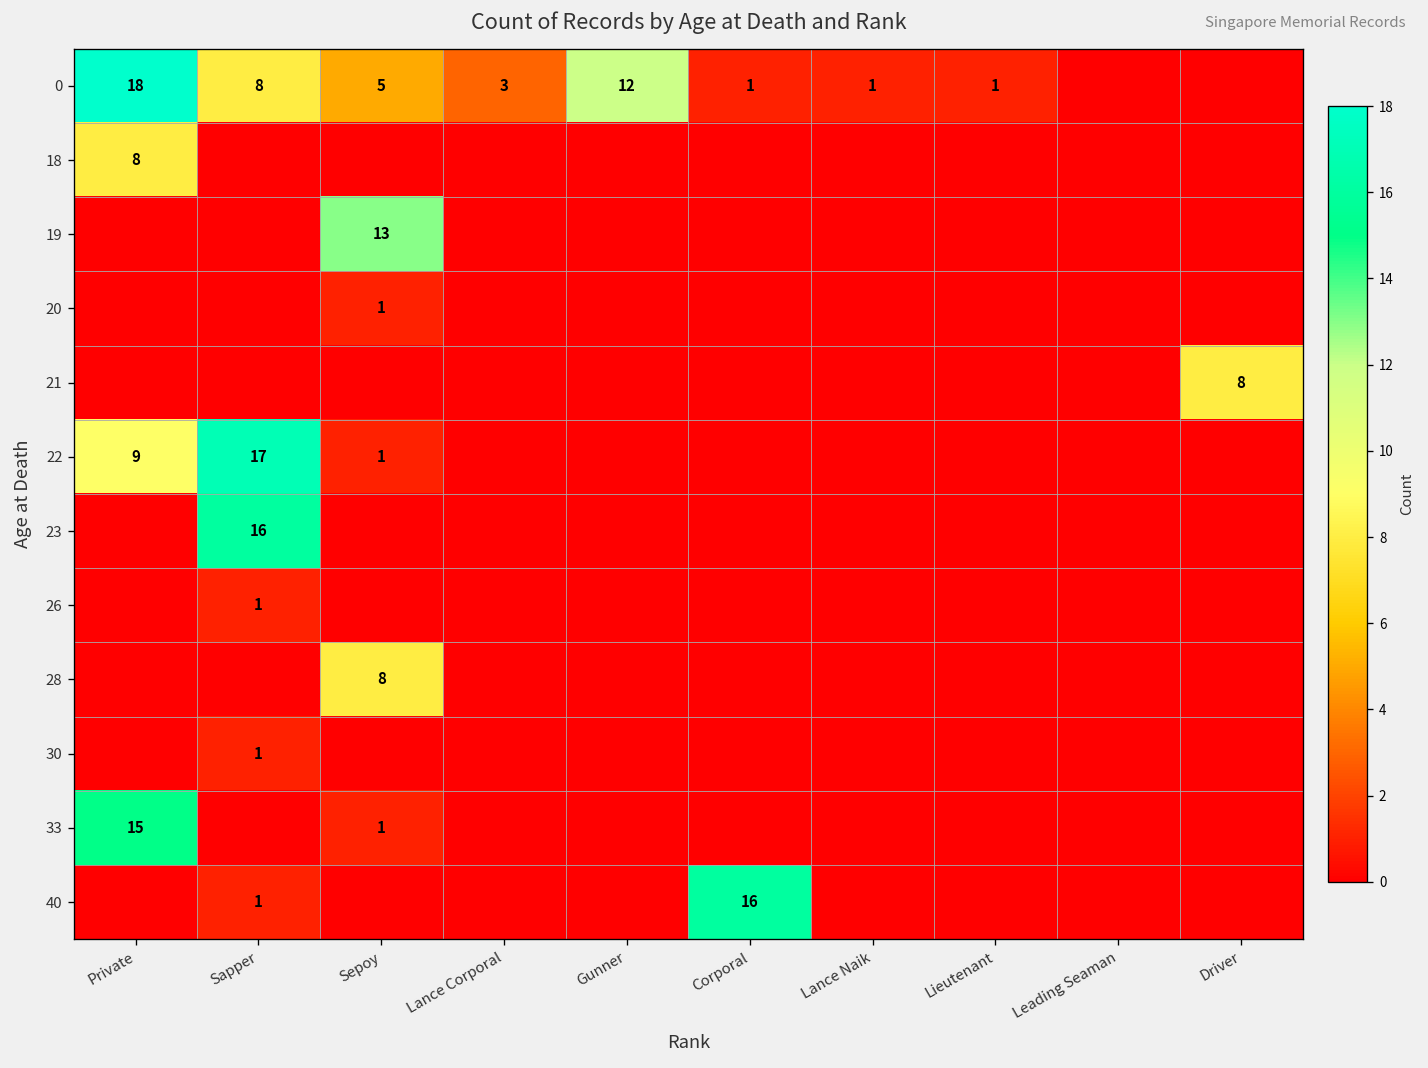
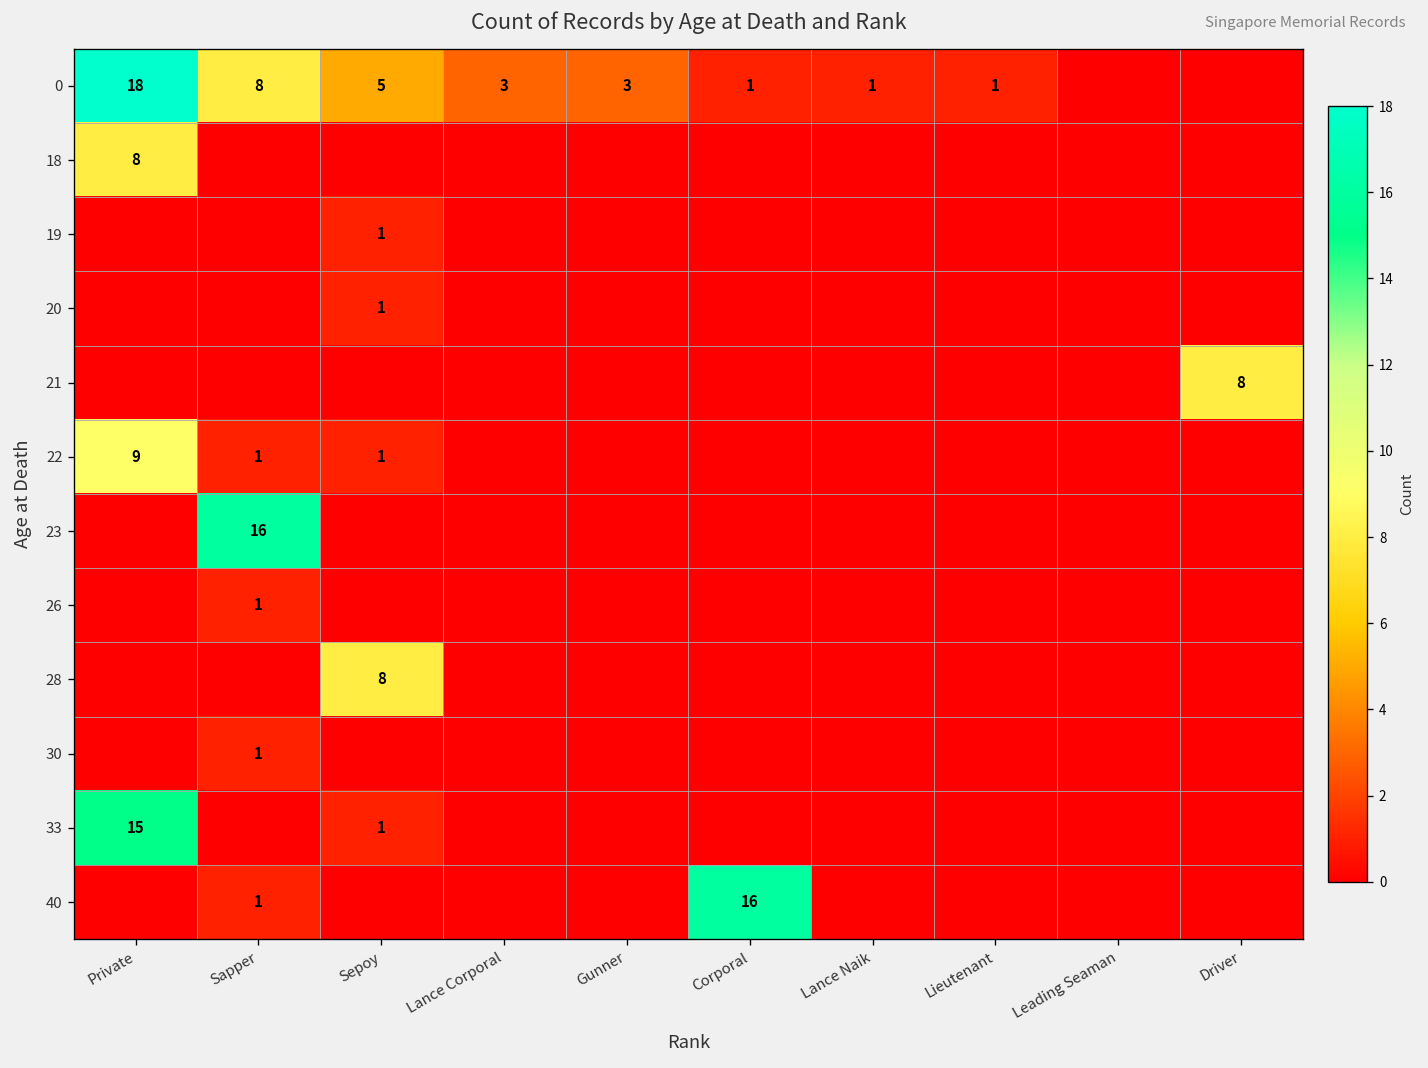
  {
    "0": {
      "Private": 18,
      "Sapper": 8,
      "Sepoy": 5,
      "Lance Corporal": 3,
-     "Gunner": 12,
+     "Gunner": 3,
      "Corporal": 1,
      "Lance Naik": 1,
      "Lieutenant": 1
    },
    "18": {
      "Private": 8
    },
    "19": {
-     "Sepoy": 13
+     "Sepoy": 1
    },
    "20": {
      "Sepoy": 1
    },
    "21": {
      "Driver": 8
    },
    "22": {
      "Private": 9,
-     "Sapper": 17,
+     "Sapper": 1,
      "Sepoy": 1
    },
    "23": {
      "Sapper": 16
    },
    "26": {
      "Sapper": 1
    },
    "28": {
      "Sepoy": 8
    },
    "30": {
      "Sapper": 1
    },
    "33": {
      "Private": 15,
      "Sepoy": 1
    },
    "40": {
      "Sapper": 1,
      "Corporal": 16
    }
  }
